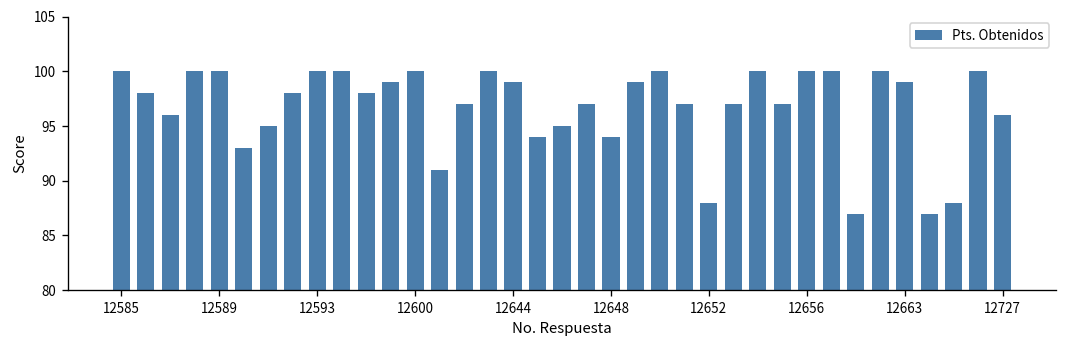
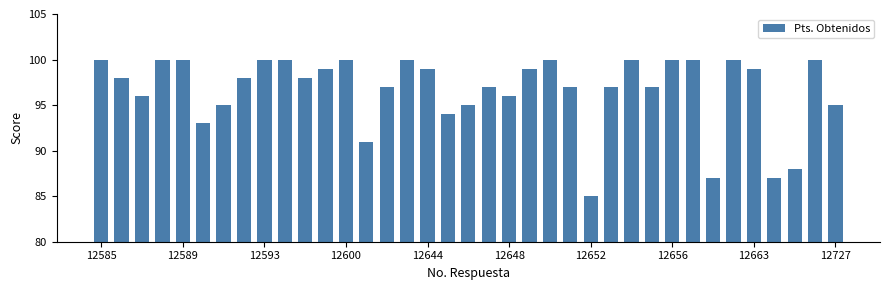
  {
    "12585": 100,
    "12589": 100,
    "12593": 100,
    "12600": 100,
    "12644": 99,
-   "12648": 94,
-   "12652": 88,
+   "12648": 96,
+   "12652": 85,
    "12656": 100,
    "12663": 99,
-   "12727": 96
+   "12727": 95
  }
